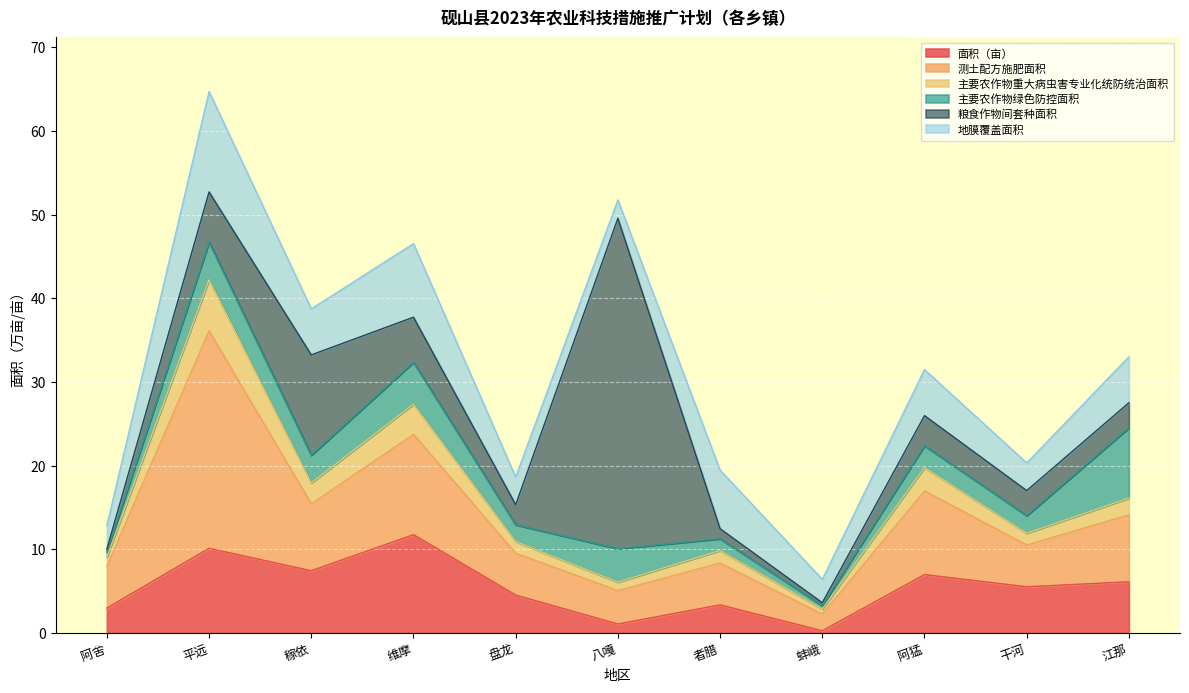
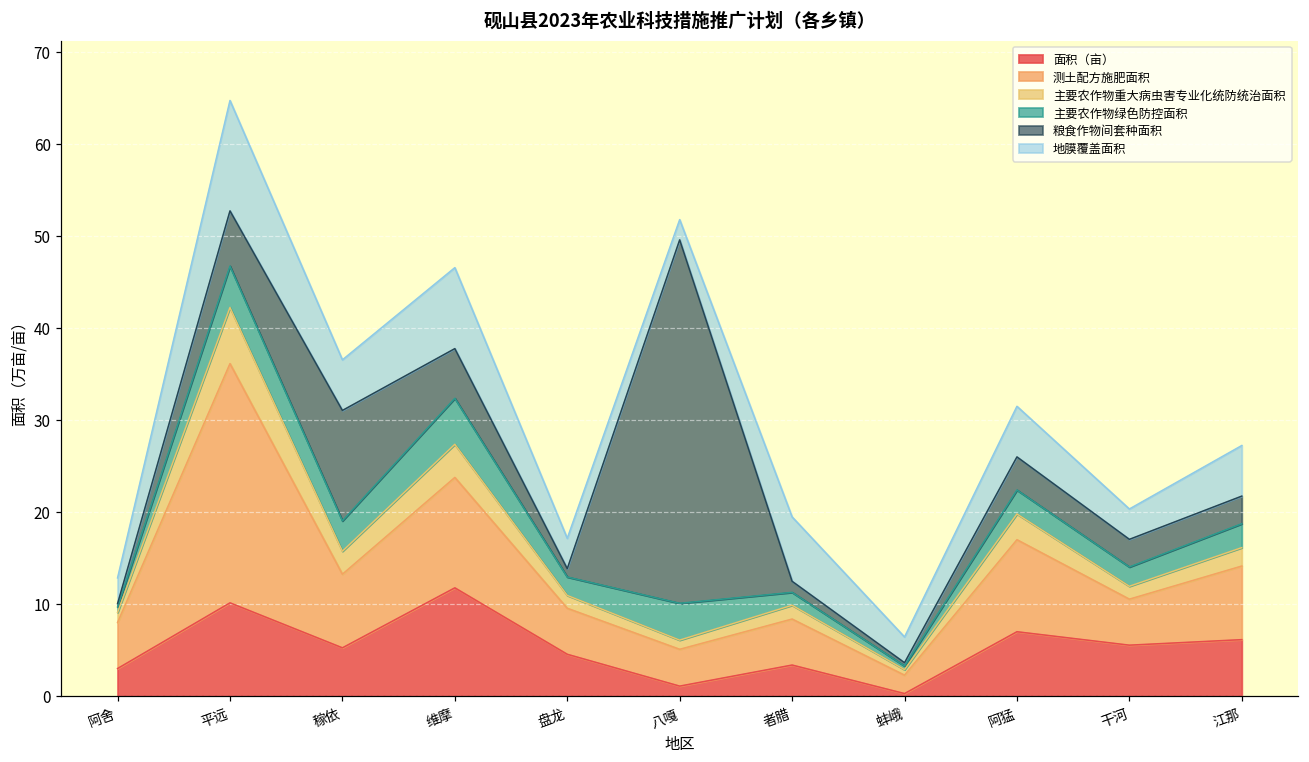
  {
    "面积（亩）": {
      "阿舍": 3,
      "平远": 10,
-     "稼依": 7,
+     "稼依": 5,
      "维摩": 12,
      "盘龙": 5,
      "八嘎": 1,
      "者腊": 3,
      "蚌峨": 0,
      "阿猛": 7,
      "干河": 6,
      "江那": 6
    },
    "主要农作物绿色防控面积": {
      "阿舍": 1,
      "平远": 5,
      "稼依": 3,
      "维摩": 5,
      "盘龙": 2,
      "八嘎": 4,
      "者腊": 1,
      "蚌峨": 0,
      "阿猛": 3,
      "干河": 2,
-     "江那": 8
+     "江那": 3
    },
    "粮食作物间套种面积": {
      "阿舍": 0,
      "平远": 6,
      "稼依": 12,
      "维摩": 5,
-     "盘龙": 2,
+     "盘龙": 1,
      "八嘎": 40,
      "者腊": 1,
      "蚌峨": 0,
      "阿猛": 4,
      "干河": 3,
      "江那": 3
    },
    "地膜覆盖面积": {
      "阿舍": 3,
      "平远": 12,
      "稼依": 6,
      "维摩": 9,
      "盘龙": 3,
      "八嘎": 2,
      "者腊": 7,
      "蚌峨": 3,
      "阿猛": 6,
      "干河": 3,
      "江那": 6
    }
  }
